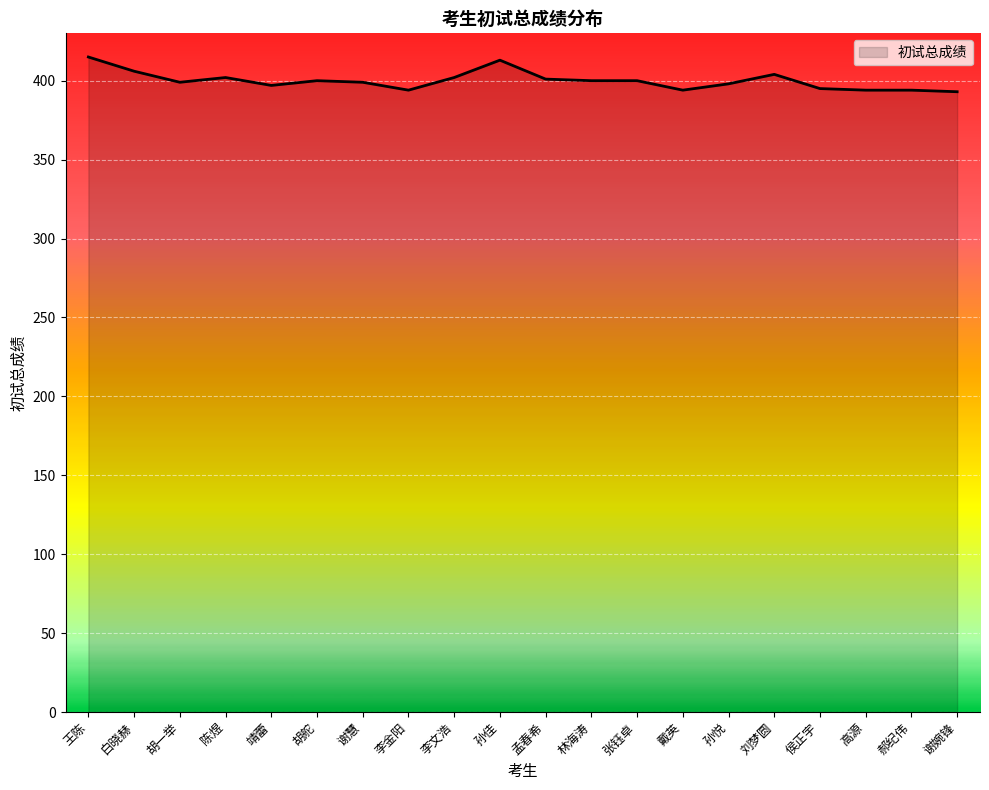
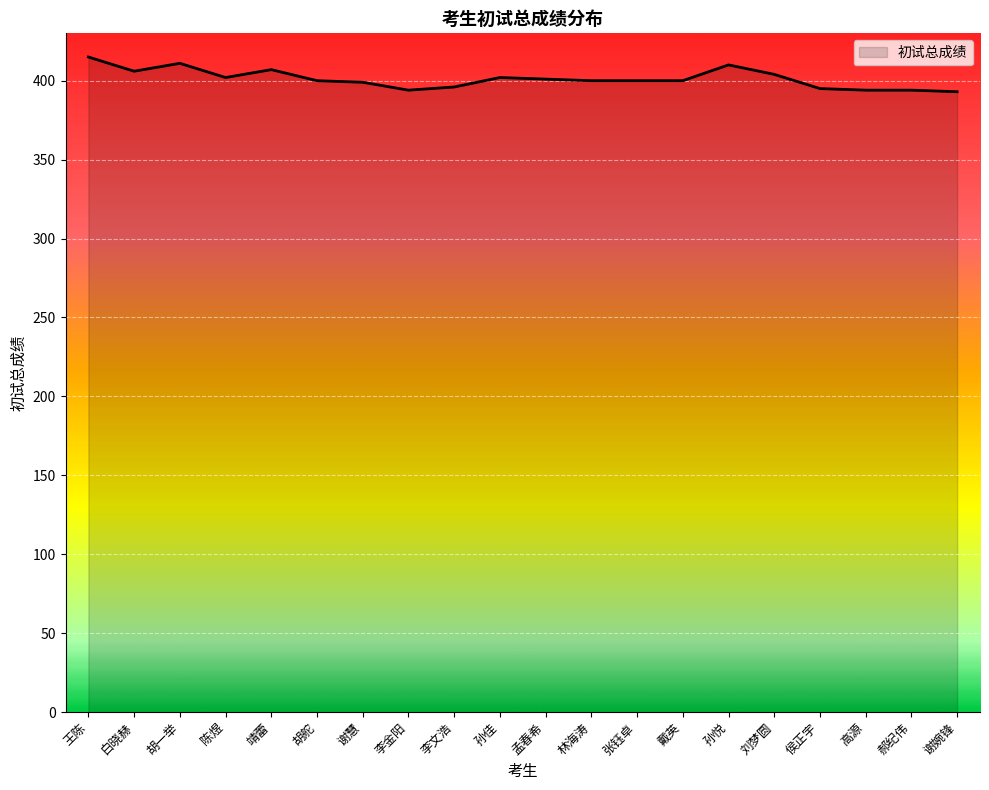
  {
    "王陈": 415,
    "白晓赫": 406,
-   "胡一举": 399,
+   "胡一举": 411,
    "陈煜": 402,
-   "靖蕾": 397,
+   "靖蕾": 407,
    "胡舵": 400,
    "谢慧": 399,
    "李金阳": 394,
-   "李文浩": 402,
-   "孙佳": 413,
+   "李文浩": 396,
+   "孙佳": 402,
    "孟春希": 401,
    "林海涛": 400,
    "张钰卓": 400,
-   "戴英": 394,
-   "孙悦": 398,
+   "戴英": 400,
+   "孙悦": 410,
    "刘梦圆": 404,
    "侯正宇": 395,
    "高源": 394,
    "郝纪伟": 394,
    "谢婉锋": 393
  }
